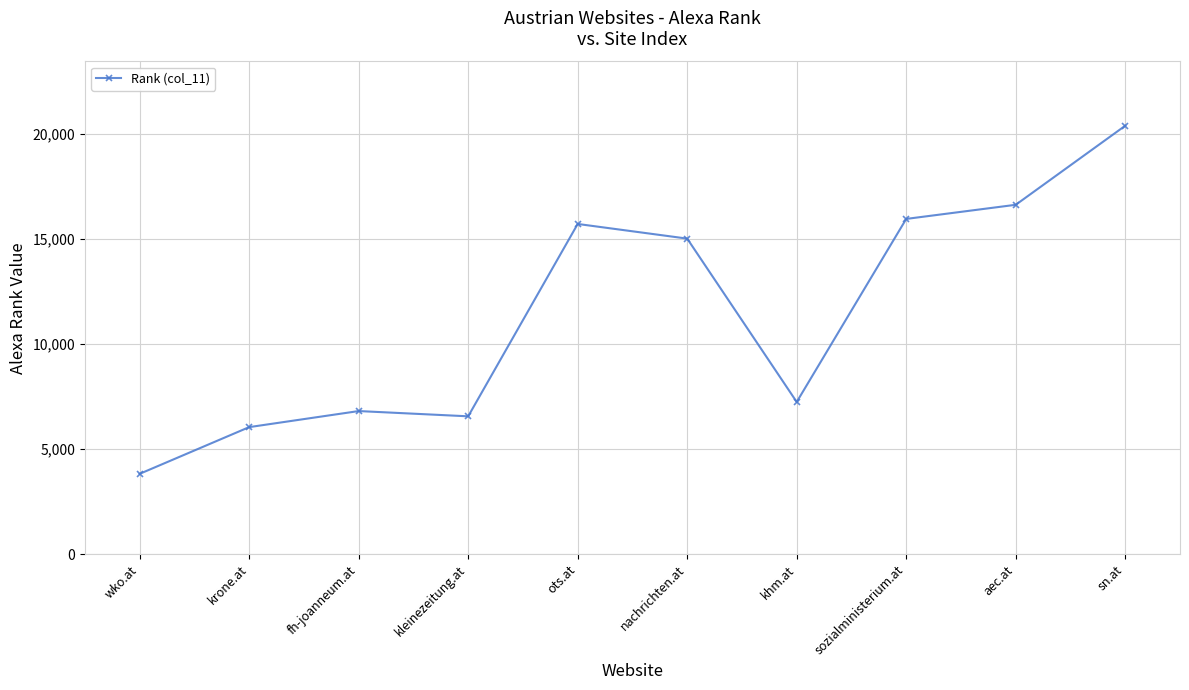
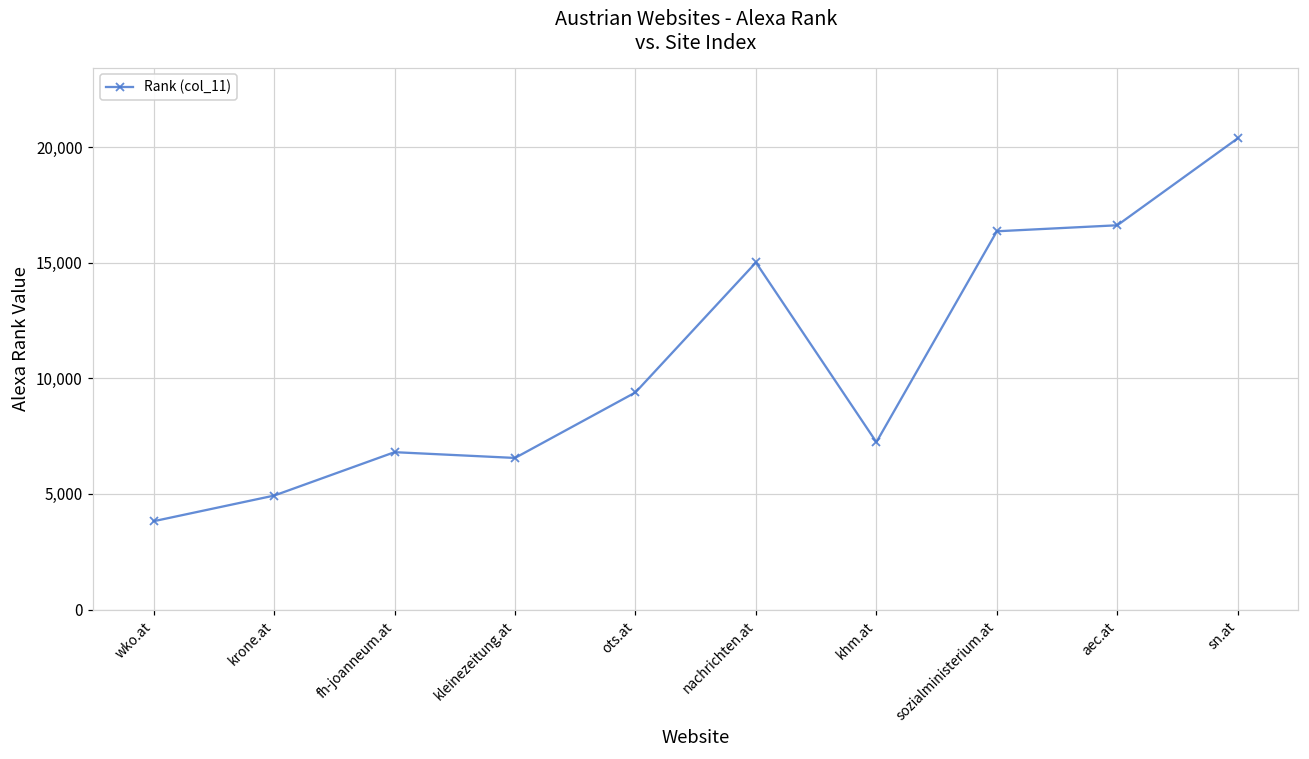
  {
    "wko.at": "3,800",
-   "krone.at": "6,000",
+   "krone.at": "4,900",
    "fh-joanneum.at": "6,800",
    "kleinezeitung.at": "6,600",
-   "ots.at": "15,700",
+   "ots.at": "9,400",
    "nachrichten.at": "15,000",
    "khm.at": "7,200",
-   "sozialministerium.at": "15,900",
+   "sozialministerium.at": "16,400",
    "aec.at": "16,600",
    "sn.at": "20,400"
  }
